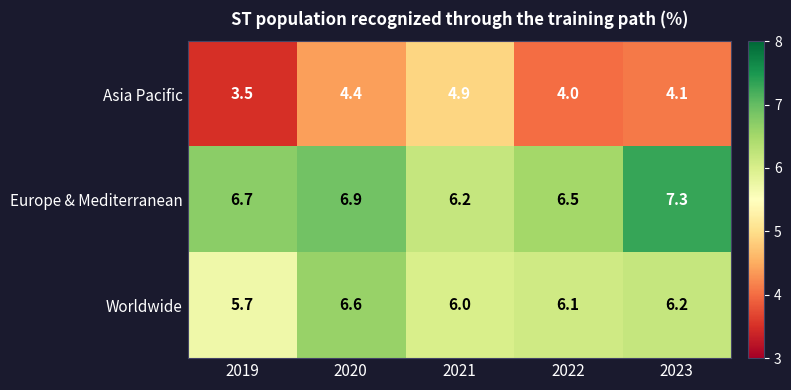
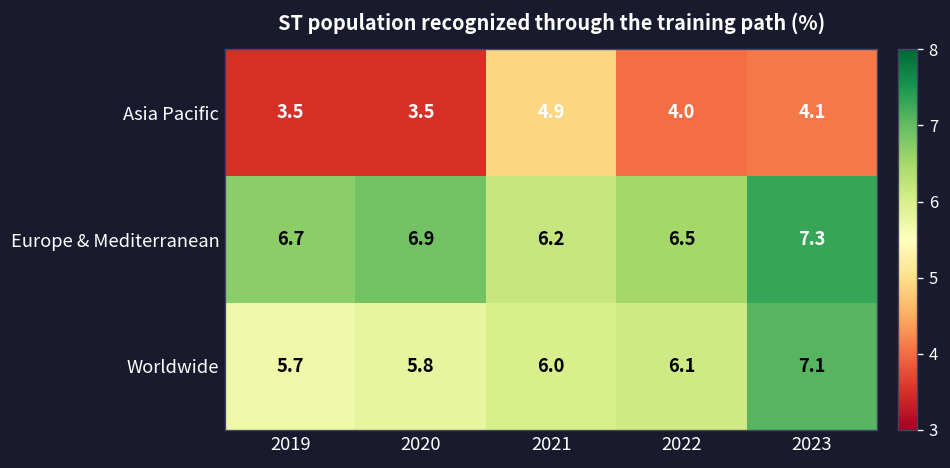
  {
    "Asia Pacific": {
      "2019": 3.5,
-     "2020": 4.4,
+     "2020": 3.5,
      "2021": 4.9,
      "2022": 4.0,
      "2023": 4.1
    },
    "Europe & Mediterranean": {
      "2019": 6.7,
      "2020": 6.9,
      "2021": 6.2,
      "2022": 6.5,
      "2023": 7.3
    },
    "Worldwide": {
      "2019": 5.7,
-     "2020": 6.6,
+     "2020": 5.8,
      "2021": 6.0,
      "2022": 6.1,
-     "2023": 6.2
+     "2023": 7.1
    }
  }
